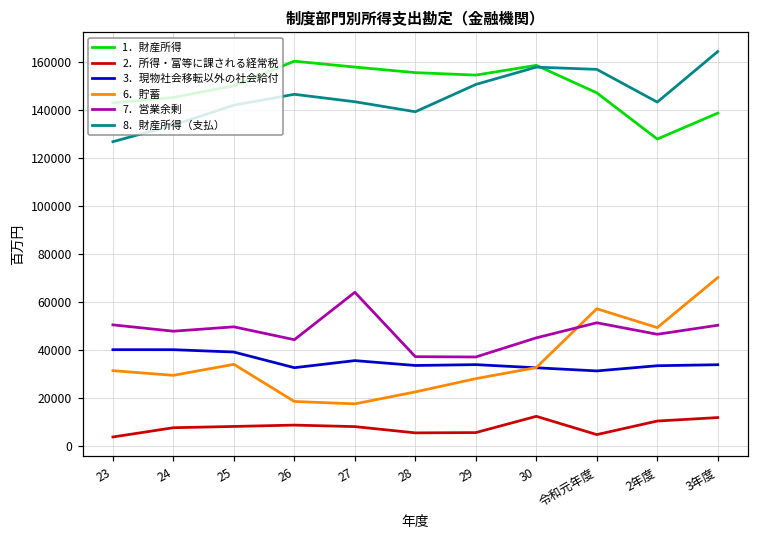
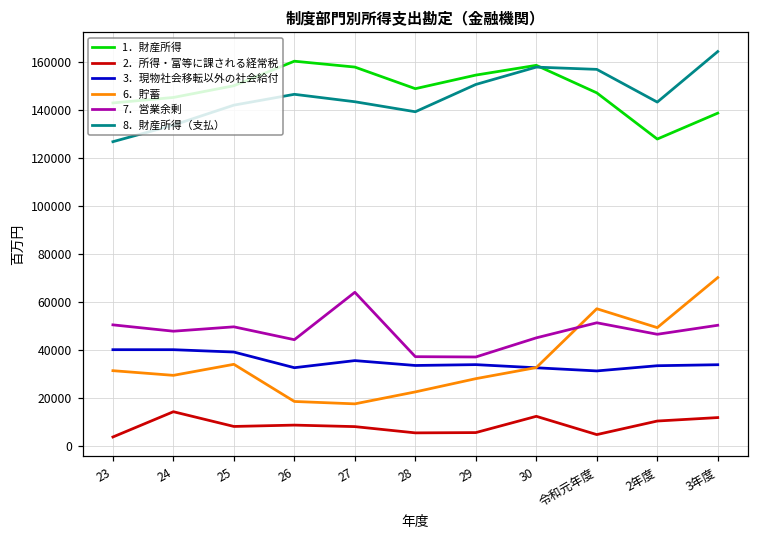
  {
    "1．財産所得": {
      "26": 160000,
      "27": 158000,
-     "28": 155000,
+     "28": 149000,
      "29": 154000,
      "令和元年度": 147000,
      "2年度": 128000,
      "3年度": 139000
    },
    "2．所得・富等に課される経常税": {
      "23": 4000,
-     "24": 7000,
+     "24": 14000,
      "25": 8000,
      "26": 9000,
      "27": 8000,
      "28": 5000,
      "29": 5000,
      "30": 12000,
      "令和元年度": 5000,
      "2年度": 10000,
      "3年度": 12000
    },
    "3．現物社会移転以外の社会給付": {
      "23": 40000,
      "24": 40000,
      "25": 39000,
      "26": 32000,
      "27": 35000,
      "28": 33000,
      "29": 34000,
      "令和元年度": 31000,
      "2年度": 33000,
      "3年度": 34000
    },
    "6．貯蓄": {
      "23": 31000,
      "24": 29000,
      "25": 34000,
      "26": 18000,
      "27": 17000,
      "28": 22000,
      "29": 28000,
      "令和元年度": 57000,
      "2年度": 49000,
      "3年度": 70000
    },
    "7．営業余剰": {
      "23": 50000,
      "24": 48000,
      "25": 50000,
      "26": 44000,
      "27": 64000,
      "28": 37000,
      "29": 37000,
      "30": 45000,
      "令和元年度": 51000,
      "2年度": 46000,
      "3年度": 50000
    },
    "8．財産所得（支払）": {
      "23": 127000,
      "26": 146000,
      "27": 143000,
      "28": 139000,
      "29": 150000,
      "令和元年度": 157000,
      "2年度": 143000,
      "3年度": 164000
    }
  }
